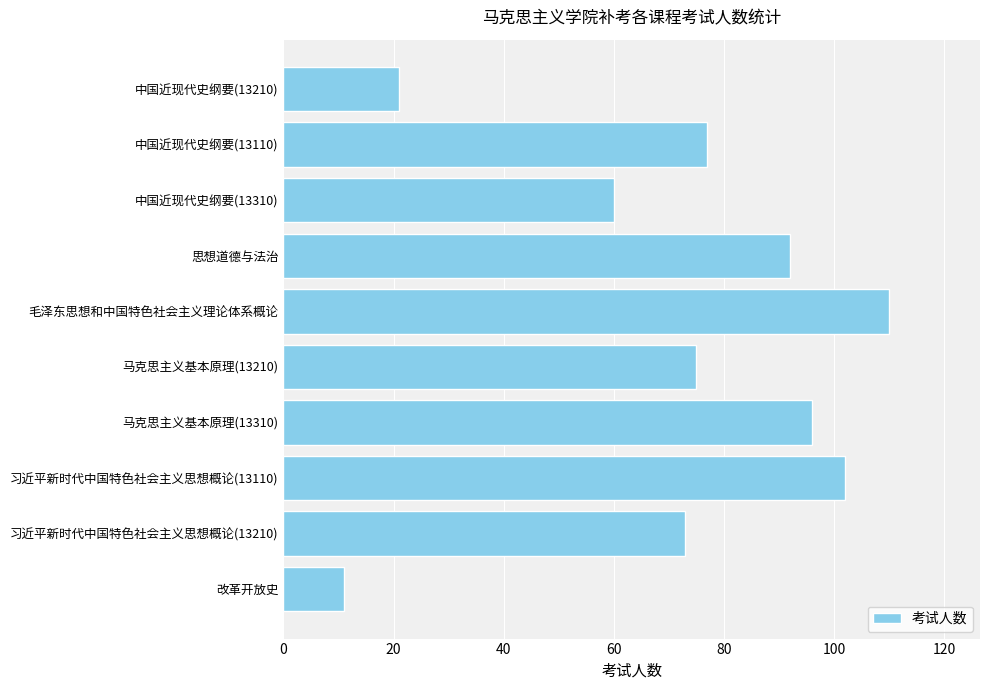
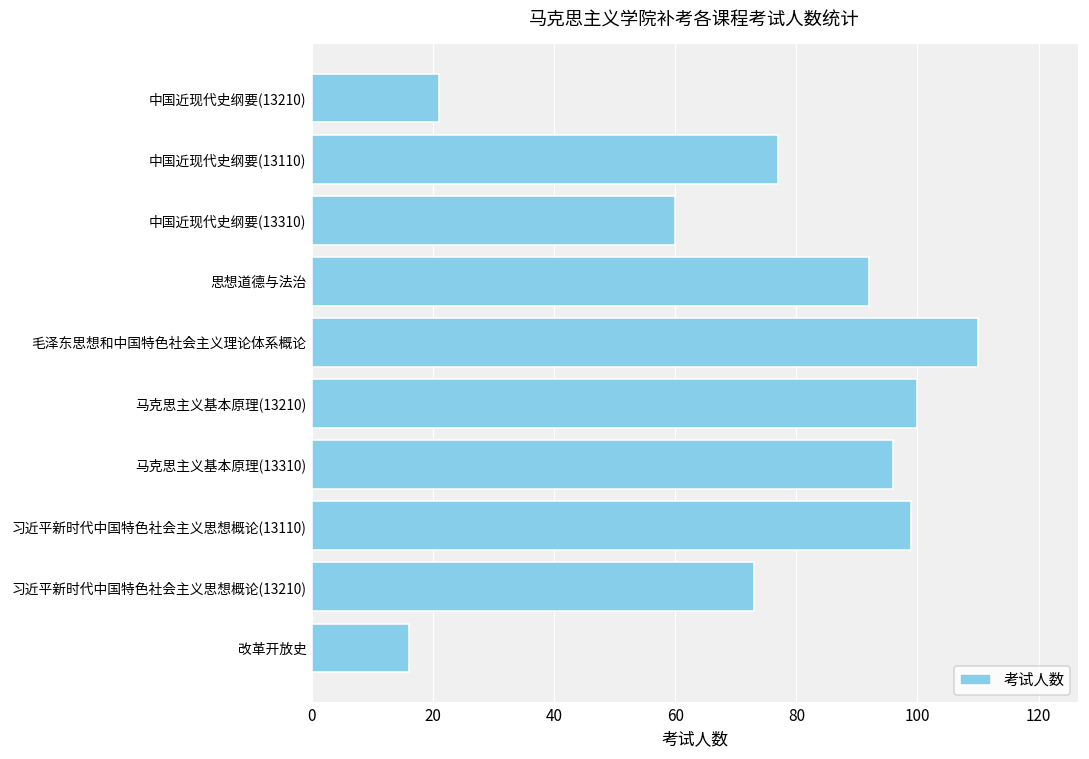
  {
    "中国近现代史纲要(13210)": 21,
    "中国近现代史纲要(13110)": 77,
    "中国近现代史纲要(13310)": 60,
    "思想道德与法治": 92,
    "毛泽东思想和中国特色社会主义理论体系概论": 110,
-   "马克思主义基本原理(13210)": 75,
+   "马克思主义基本原理(13210)": 100,
    "马克思主义基本原理(13310)": 96,
-   "习近平新时代中国特色社会主义思想概论(13110)": 102,
+   "习近平新时代中国特色社会主义思想概论(13110)": 99,
    "习近平新时代中国特色社会主义思想概论(13210)": 73,
-   "改革开放史": 11
+   "改革开放史": 16
  }
